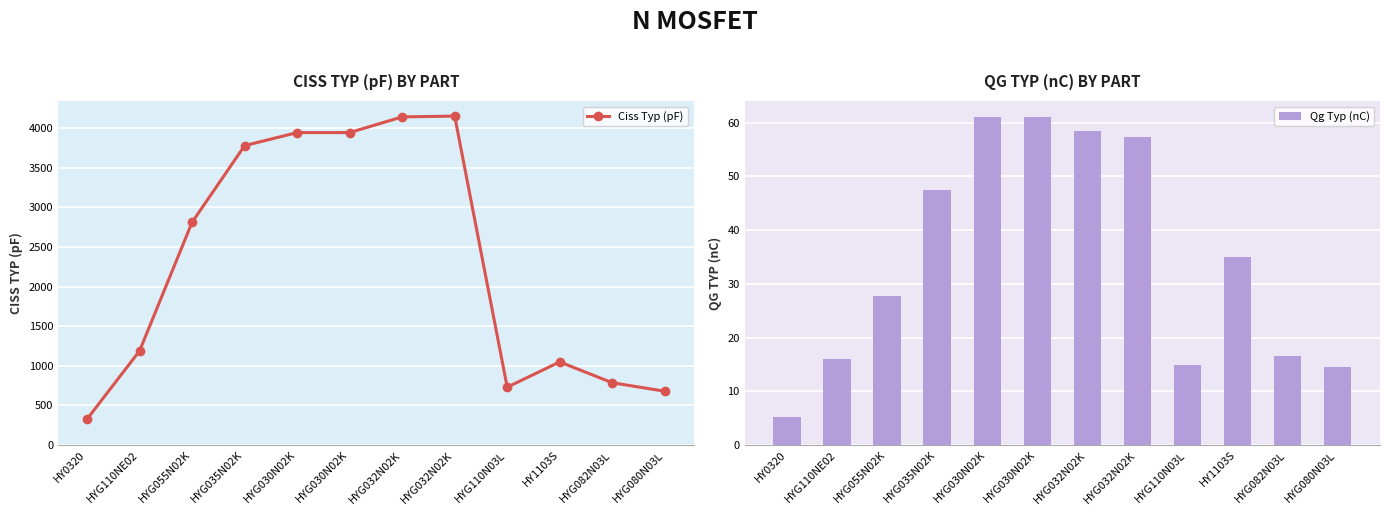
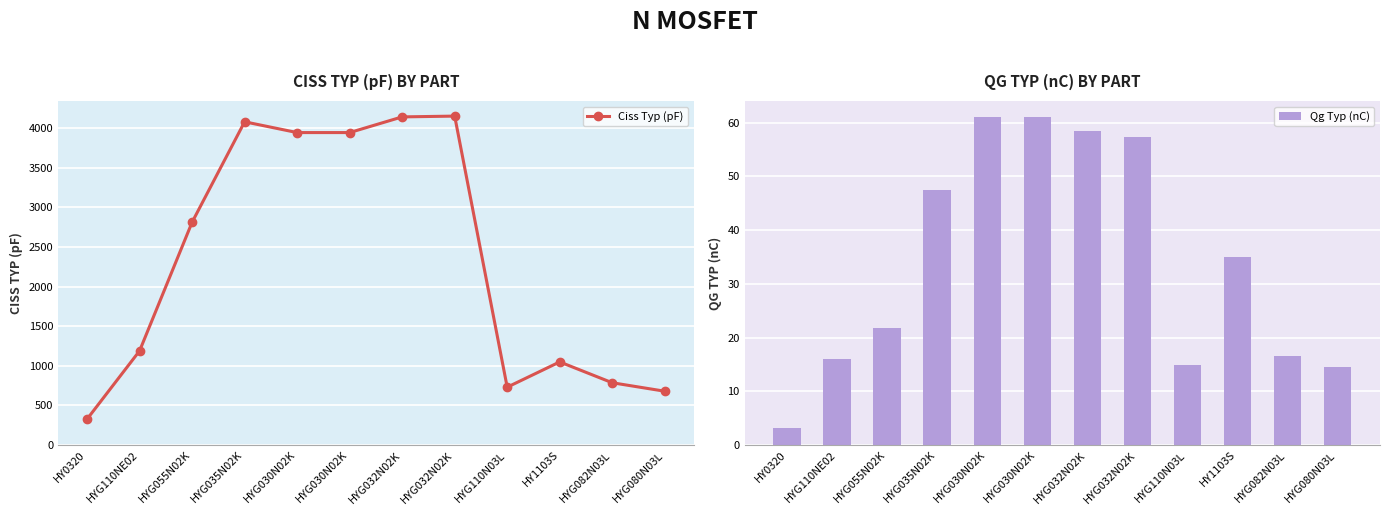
  {
    "CISS TYP (pF) BY PART": {
      "HY0320": 300,
      "HYG110NE02": 1200,
      "HYG055N02K": 2800,
-     "HYG035N02K": 3800,
+     "HYG035N02K": 4100,
      "HYG110N03L": 700,
      "HY1103S": 1100,
      "HYG082N03L": 800,
      "HYG080N03L": 700
    },
    "QG TYP (nC) BY PART": {
-     "HY0320": 5,
+     "HY0320": 3,
      "HYG110NE02": 16,
-     "HYG055N02K": 28,
+     "HYG055N02K": 22,
      "HYG035N02K": 48,
      "HYG110N03L": 15,
      "HY1103S": 35,
      "HYG082N03L": 17,
      "HYG080N03L": 15
    }
  }
